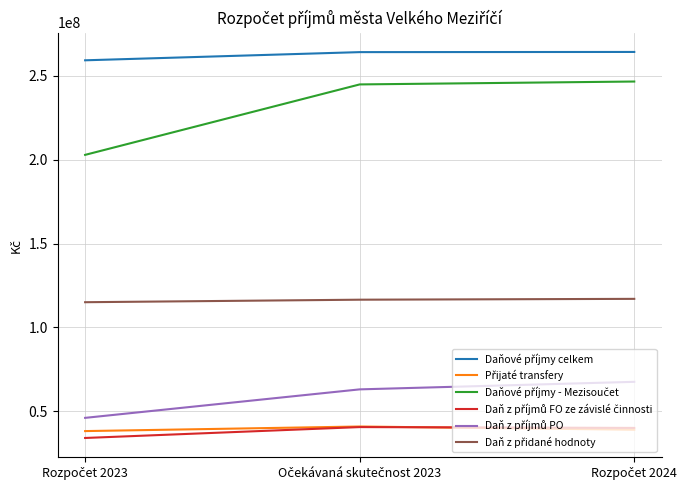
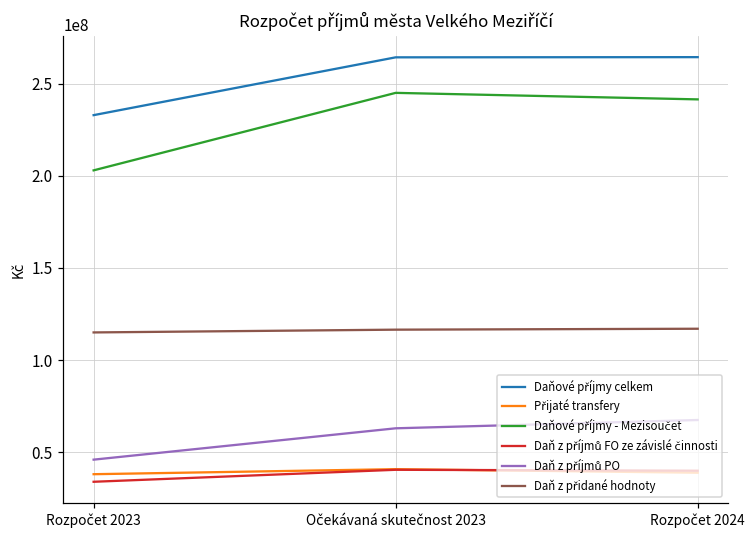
  {
    "Daňové příjmy celkem": {
-     "Rozpočet 2023": 259000000,
+     "Rozpočet 2023": 233000000,
      "Očekávaná skutečnost 2023": 264000000,
      "Rozpočet 2024": 264000000
    },
    "Přijaté transfery": {
      "Rozpočet 2023": 38000000
    },
    "Daňové příjmy - Mezisoučet": {
      "Rozpočet 2023": 203000000,
      "Očekávaná skutečnost 2023": 245000000,
-     "Rozpočet 2024": 247000000
+     "Rozpočet 2024": 241000000
    },
    "Daň z příjmů FO ze závislé činnosti": {
      "Rozpočet 2023": 34000000
    },
    "Daň z příjmů PO": {
      "Rozpočet 2023": 46000000,
      "Očekávaná skutečnost 2023": 63000000
    },
    "Daň z přidané hodnoty": {
      "Rozpočet 2023": 115000000,
      "Očekávaná skutečnost 2023": 117000000,
      "Rozpočet 2024": 117000000
    }
  }
